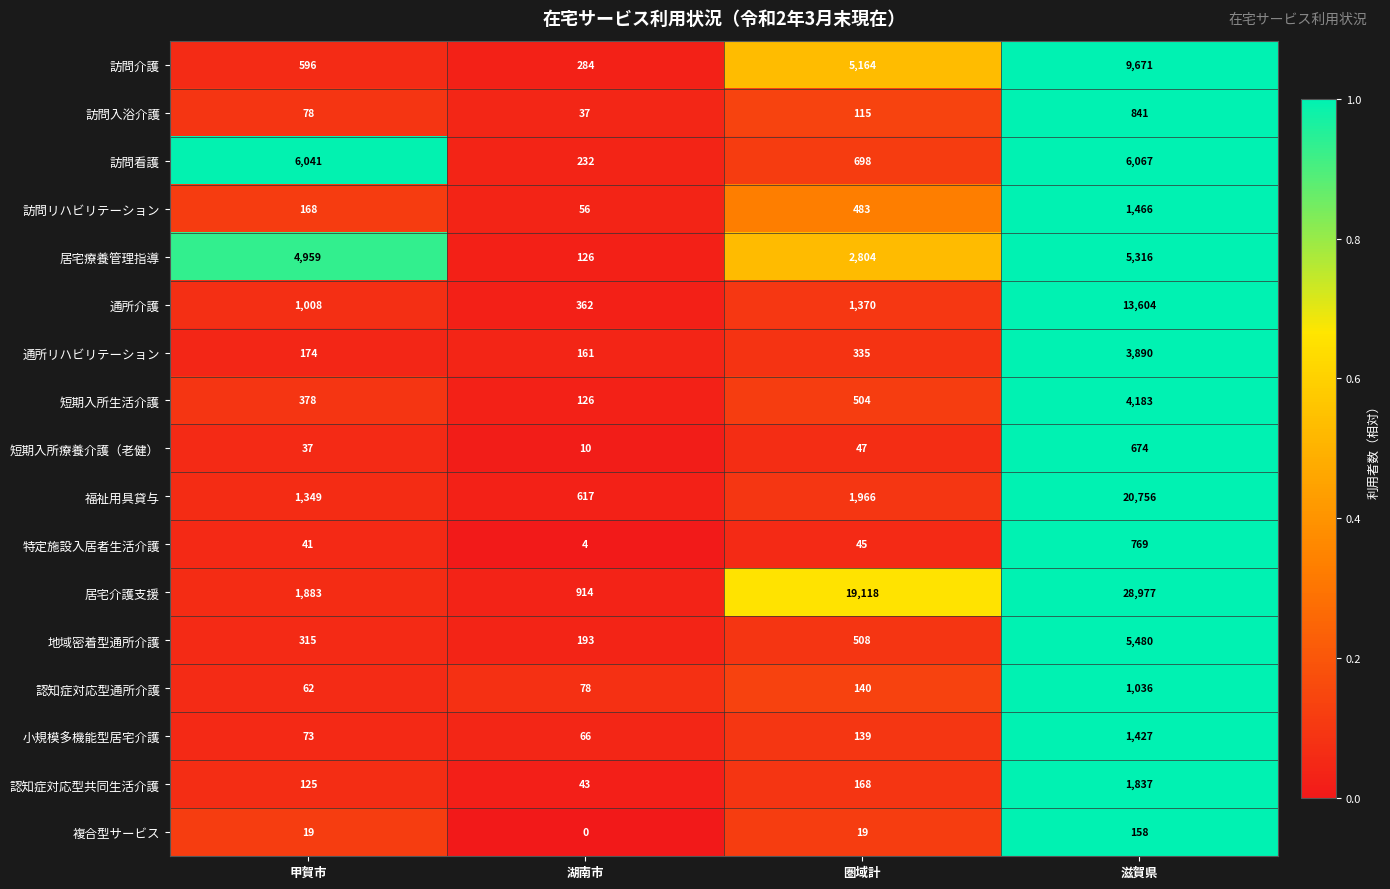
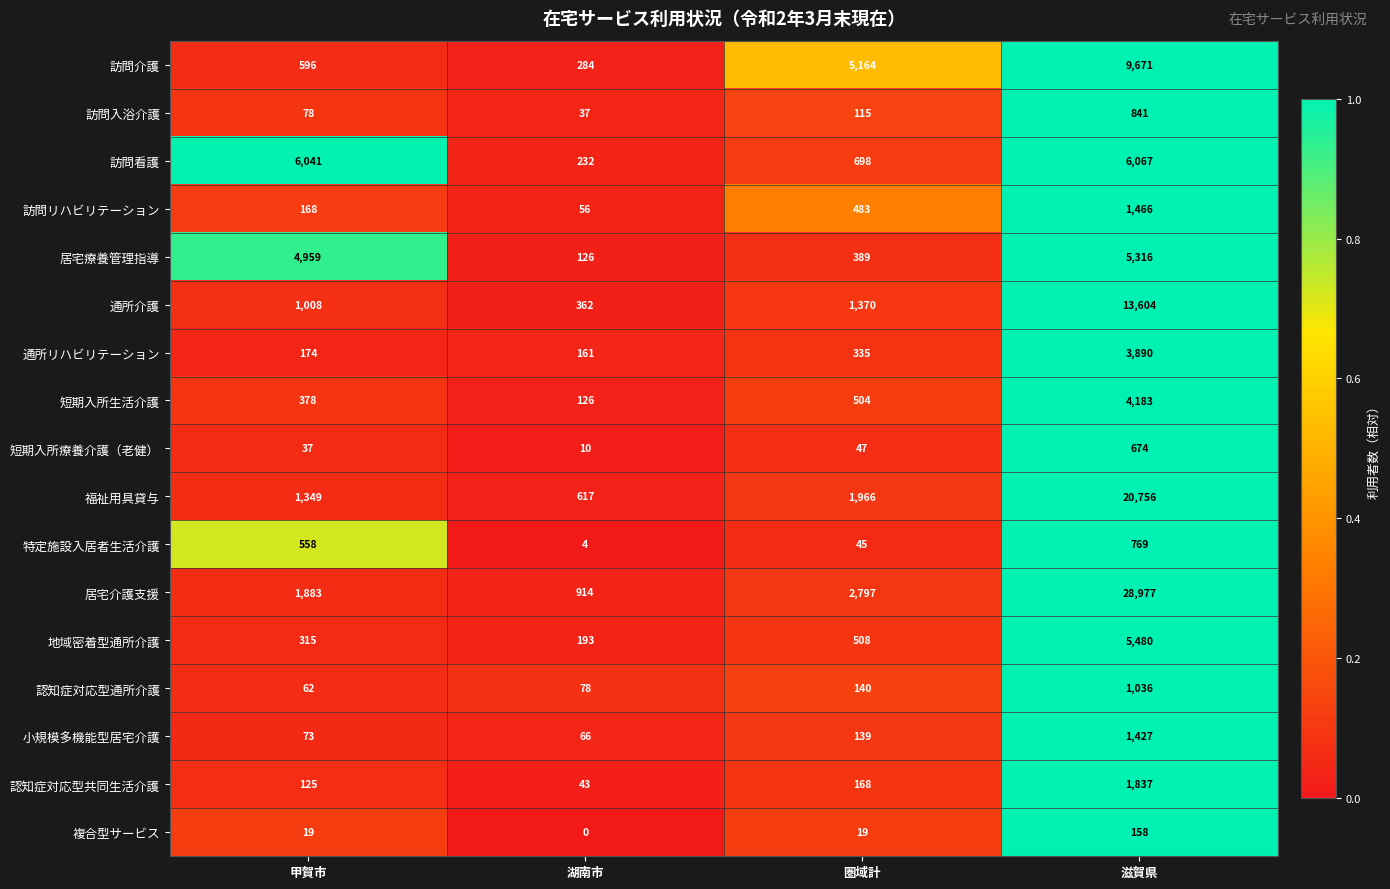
  {
    "訪問介護": {
      "甲賀市": "596",
      "湖南市": "284",
      "圏域計": "5,164",
      "滋賀県": "9,671"
    },
    "訪問入浴介護": {
      "甲賀市": "78",
      "湖南市": "37",
      "圏域計": "115",
      "滋賀県": "841"
    },
    "訪問看護": {
      "甲賀市": "6,041",
      "湖南市": "232",
      "圏域計": "698",
      "滋賀県": "6,067"
    },
    "訪問リハビリテーション": {
      "甲賀市": "168",
      "湖南市": "56",
      "圏域計": "483",
      "滋賀県": "1,466"
    },
    "居宅療養管理指導": {
      "甲賀市": "4,959",
      "湖南市": "126",
-     "圏域計": "2,804",
+     "圏域計": "389",
      "滋賀県": "5,316"
    },
    "通所介護": {
      "甲賀市": "1,008",
      "湖南市": "362",
      "圏域計": "1,370",
      "滋賀県": "13,604"
    },
    "通所リハビリテーション": {
      "甲賀市": "174",
      "湖南市": "161",
      "圏域計": "335",
      "滋賀県": "3,890"
    },
    "短期入所生活介護": {
      "甲賀市": "378",
      "湖南市": "126",
      "圏域計": "504",
      "滋賀県": "4,183"
    },
    "短期入所療養介護（老健）": {
      "甲賀市": "37",
      "湖南市": "10",
      "圏域計": "47",
      "滋賀県": "674"
    },
    "福祉用具貸与": {
      "甲賀市": "1,349",
      "湖南市": "617",
      "圏域計": "1,966",
      "滋賀県": "20,756"
    },
    "特定施設入居者生活介護": {
-     "甲賀市": "41",
+     "甲賀市": "558",
      "湖南市": "4",
      "圏域計": "45",
      "滋賀県": "769"
    },
    "居宅介護支援": {
      "甲賀市": "1,883",
      "湖南市": "914",
-     "圏域計": "19,118",
+     "圏域計": "2,797",
      "滋賀県": "28,977"
    },
    "地域密着型通所介護": {
      "甲賀市": "315",
      "湖南市": "193",
      "圏域計": "508",
      "滋賀県": "5,480"
    },
    "認知症対応型通所介護": {
      "甲賀市": "62",
      "湖南市": "78",
      "圏域計": "140",
      "滋賀県": "1,036"
    },
    "小規模多機能型居宅介護": {
      "甲賀市": "73",
      "湖南市": "66",
      "圏域計": "139",
      "滋賀県": "1,427"
    },
    "認知症対応型共同生活介護": {
      "甲賀市": "125",
      "湖南市": "43",
      "圏域計": "168",
      "滋賀県": "1,837"
    },
    "複合型サービス": {
      "甲賀市": "19",
      "湖南市": "0",
      "圏域計": "19",
      "滋賀県": "158"
    }
  }
